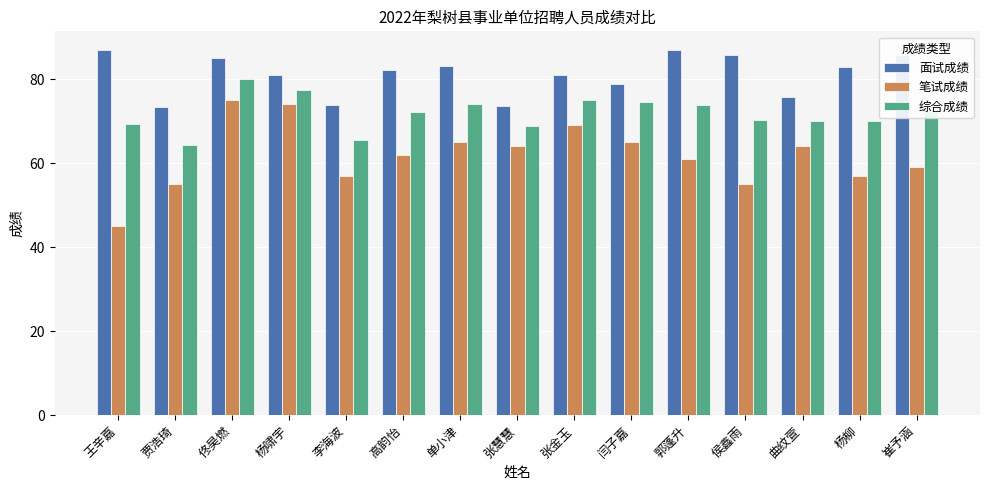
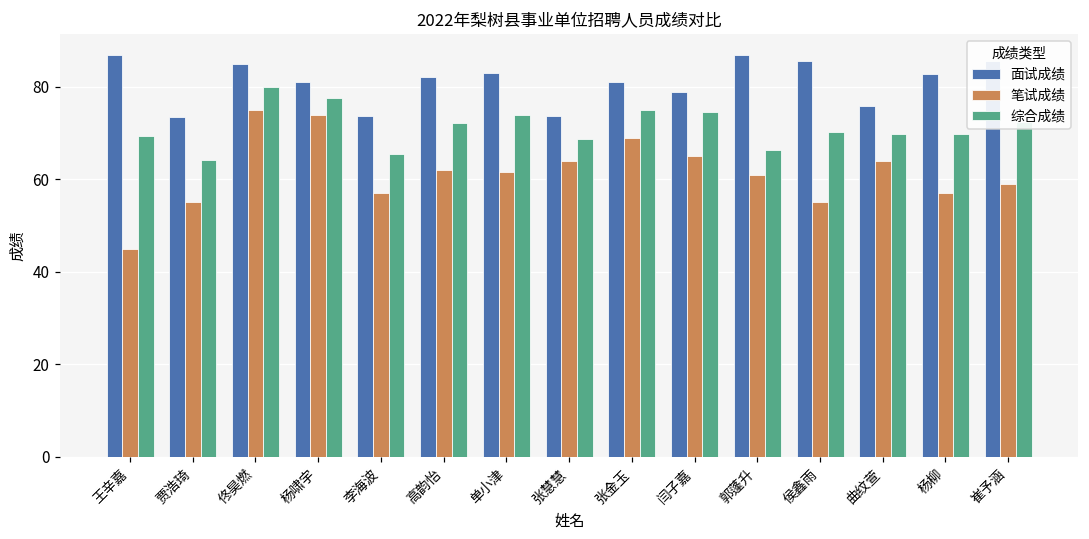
  {
    "面试成绩": {
      "王辛嘉": 87,
      "贾浩琦": 73,
      "佟昊燃": 85,
      "杨啸宇": 81,
      "李海波": 74,
      "高韵怡": 82,
      "单小津": 83,
      "张慧慧": 74,
      "张金玉": 81,
      "闫子嘉": 79,
      "郭蓬升": 87,
      "侯鑫雨": 86,
      "曲纹萱": 76,
      "杨柳": 83
    },
    "笔试成绩": {
      "王辛嘉": 45,
      "贾浩琦": 55,
      "佟昊燃": 75,
      "杨啸宇": 74,
      "李海波": 57,
      "高韵怡": 62,
-     "单小津": 65,
+     "单小津": 62,
      "张慧慧": 64,
      "张金玉": 69,
      "闫子嘉": 65,
      "郭蓬升": 61,
      "侯鑫雨": 55,
      "曲纹萱": 64,
      "杨柳": 57,
      "崔予涵": 59
    },
    "综合成绩": {
      "王辛嘉": 69,
      "贾浩琦": 64,
      "佟昊燃": 80,
      "杨啸宇": 78,
      "李海波": 65,
      "高韵怡": 72,
      "单小津": 74,
      "张慧慧": 69,
      "张金玉": 75,
      "闫子嘉": 75,
-     "郭蓬升": 74,
+     "郭蓬升": 66,
      "侯鑫雨": 70,
      "曲纹萱": 70,
      "杨柳": 70
    }
  }
